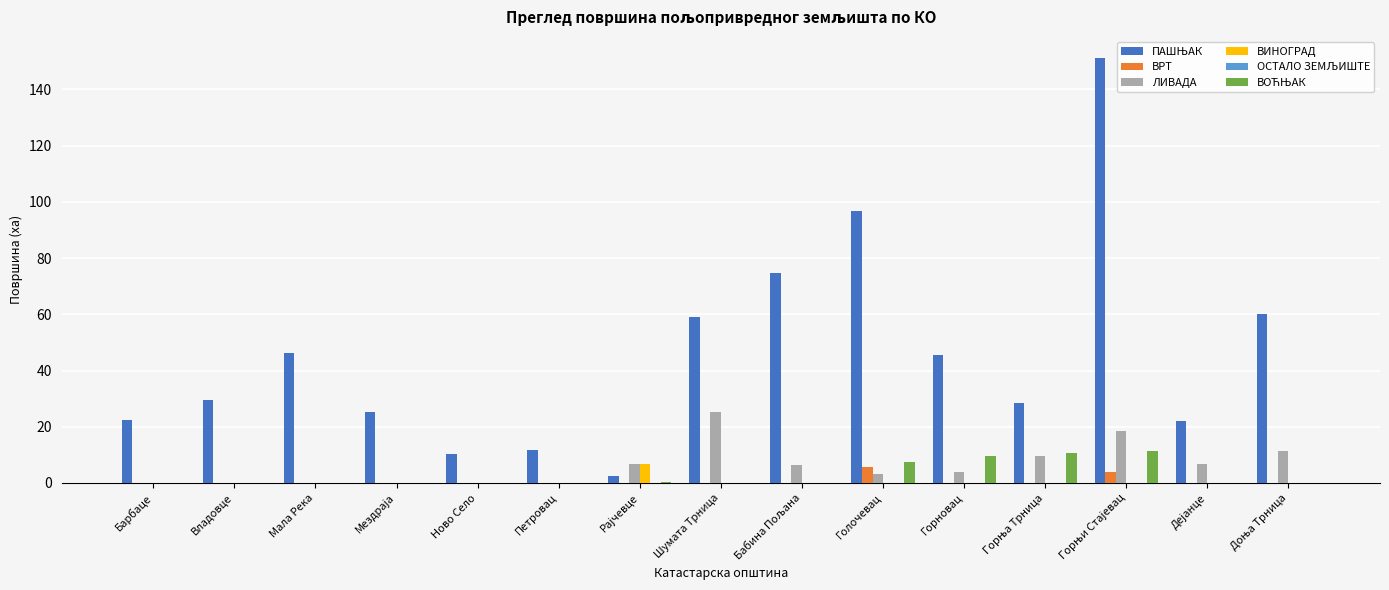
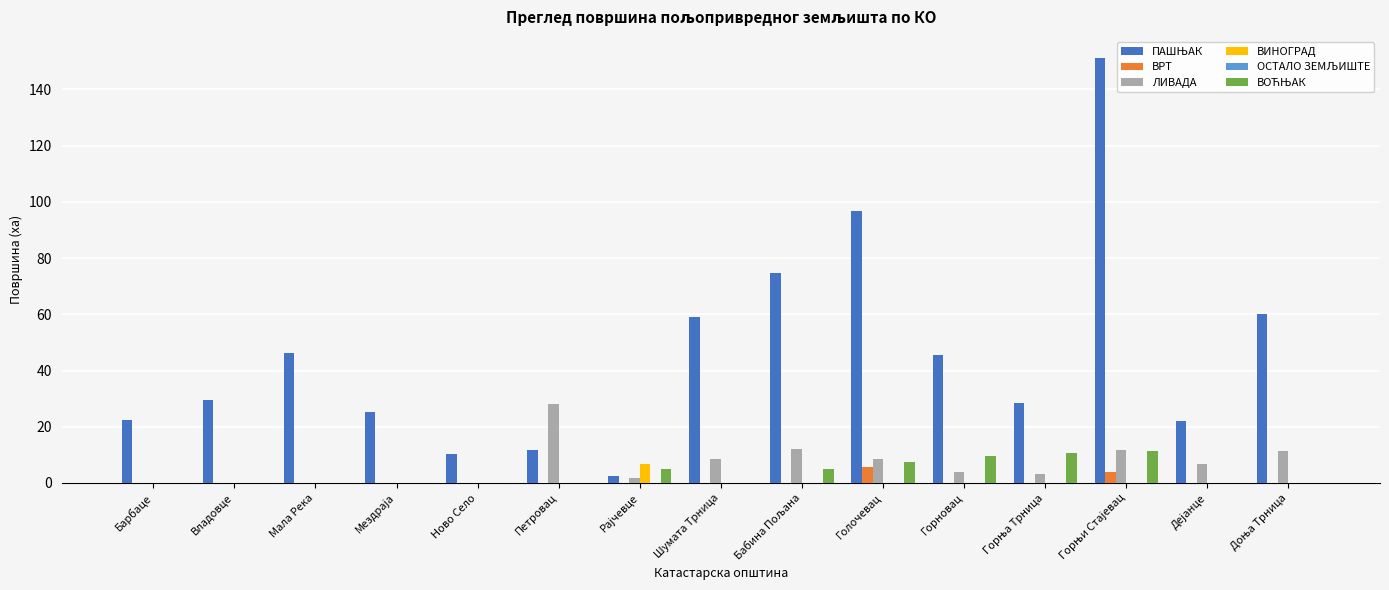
  {
    "ВРТ": {
      "Барбаце": 0,
      "Владовце": 0,
      "Мала Река": 0,
      "Мездраја": 0,
      "Ново Село": 0,
      "Петровац": 0,
      "Рајчевце": 0,
      "Шумата Трница": 0,
      "Бабина Пољана": 0,
      "Голочевац": 6,
      "Горновац": 0,
      "Горња Трница": 0,
      "Горњи Стајевац": 4,
      "Дејанце": 0,
      "Доња Трница": 0
    },
    "ЛИВАДА": {
      "Барбаце": 0,
      "Владовце": 0,
      "Мала Река": 0,
      "Мездраја": 0,
      "Ново Село": 0,
-     "Петровац": 0,
-     "Рајчевце": 7,
-     "Шумата Трница": 25,
-     "Бабина Пољана": 6,
-     "Голочевац": 3,
+     "Петровац": 28,
+     "Рајчевце": 2,
+     "Шумата Трница": 8,
+     "Бабина Пољана": 12,
+     "Голочевац": 9,
      "Горновац": 4,
-     "Горња Трница": 10,
-     "Горњи Стајевац": 19,
+     "Горња Трница": 3,
+     "Горњи Стајевац": 12,
      "Дејанце": 7,
      "Доња Трница": 11
    },
    "ВИНОГРАД": {
      "Барбаце": 0,
      "Владовце": 0,
      "Мала Река": 0,
      "Мездраја": 0,
      "Ново Село": 0,
      "Петровац": 0,
      "Рајчевце": 7,
      "Шумата Трница": 0,
      "Бабина Пољана": 0,
      "Голочевац": 0,
      "Горновац": 0,
      "Горња Трница": 0,
      "Горњи Стајевац": 0,
      "Дејанце": 0,
      "Доња Трница": 0
    },
    "ВОЋЊАК": {
      "Барбаце": 0,
      "Владовце": 0,
      "Мала Река": 0,
      "Мездраја": 0,
      "Ново Село": 0,
      "Петровац": 0,
-     "Рајчевце": 0,
+     "Рајчевце": 5,
      "Шумата Трница": 0,
-     "Бабина Пољана": 0,
+     "Бабина Пољана": 5,
      "Голочевац": 8,
      "Горновац": 10,
      "Горња Трница": 11,
      "Горњи Стајевац": 11,
      "Дејанце": 0,
      "Доња Трница": 0
    }
  }
